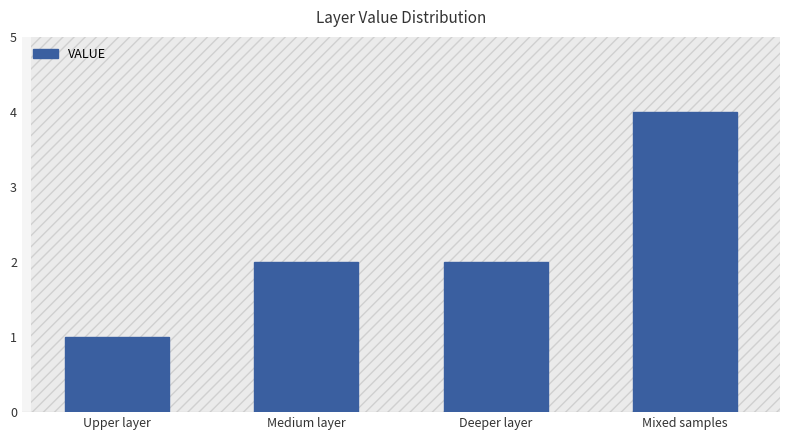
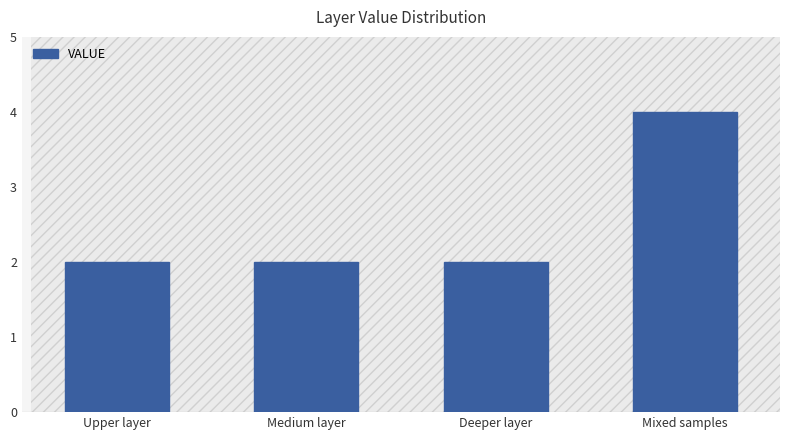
  {
-   "Upper layer": 1,
+   "Upper layer": 2,
    "Medium layer": 2,
    "Deeper layer": 2,
    "Mixed samples": 4
  }
